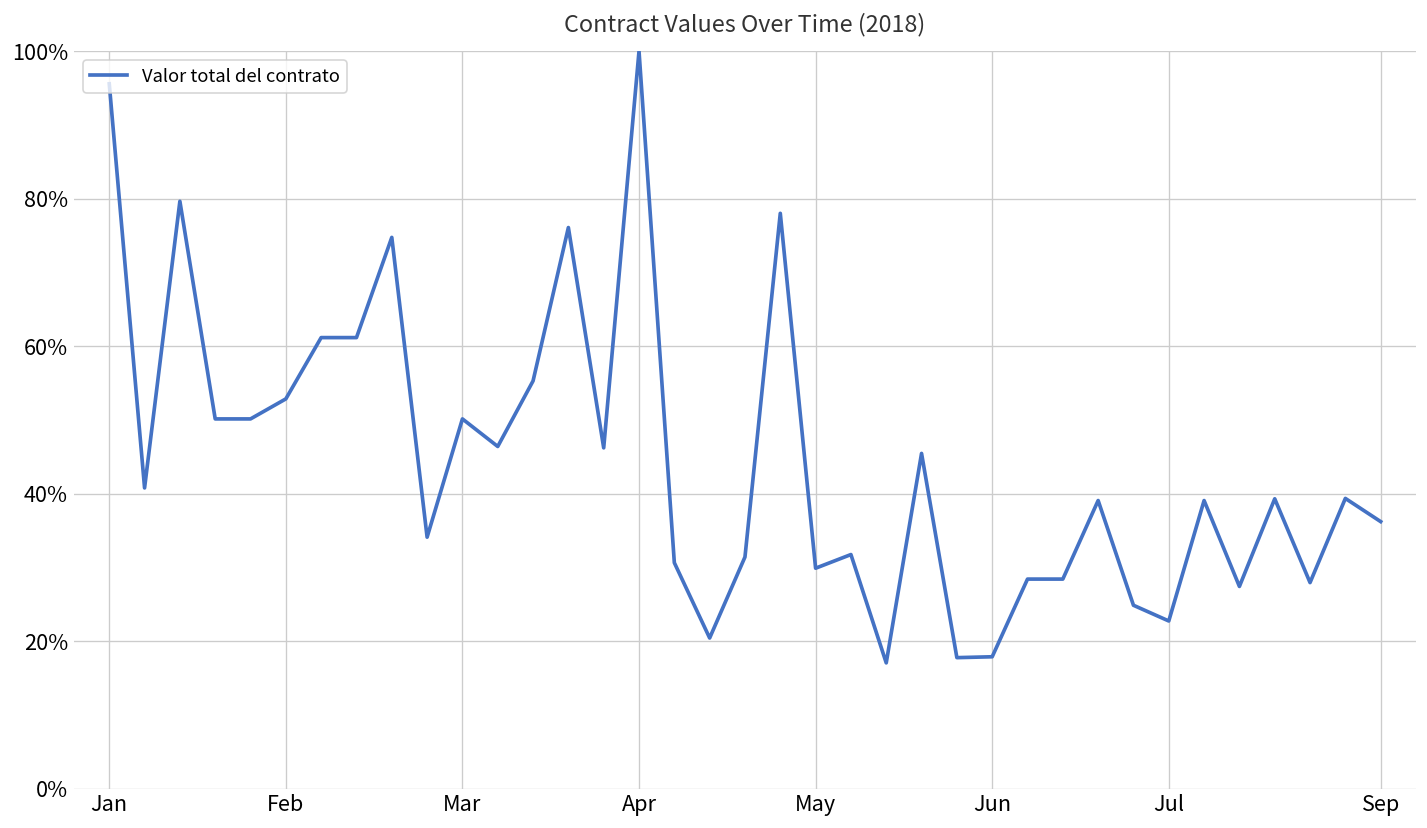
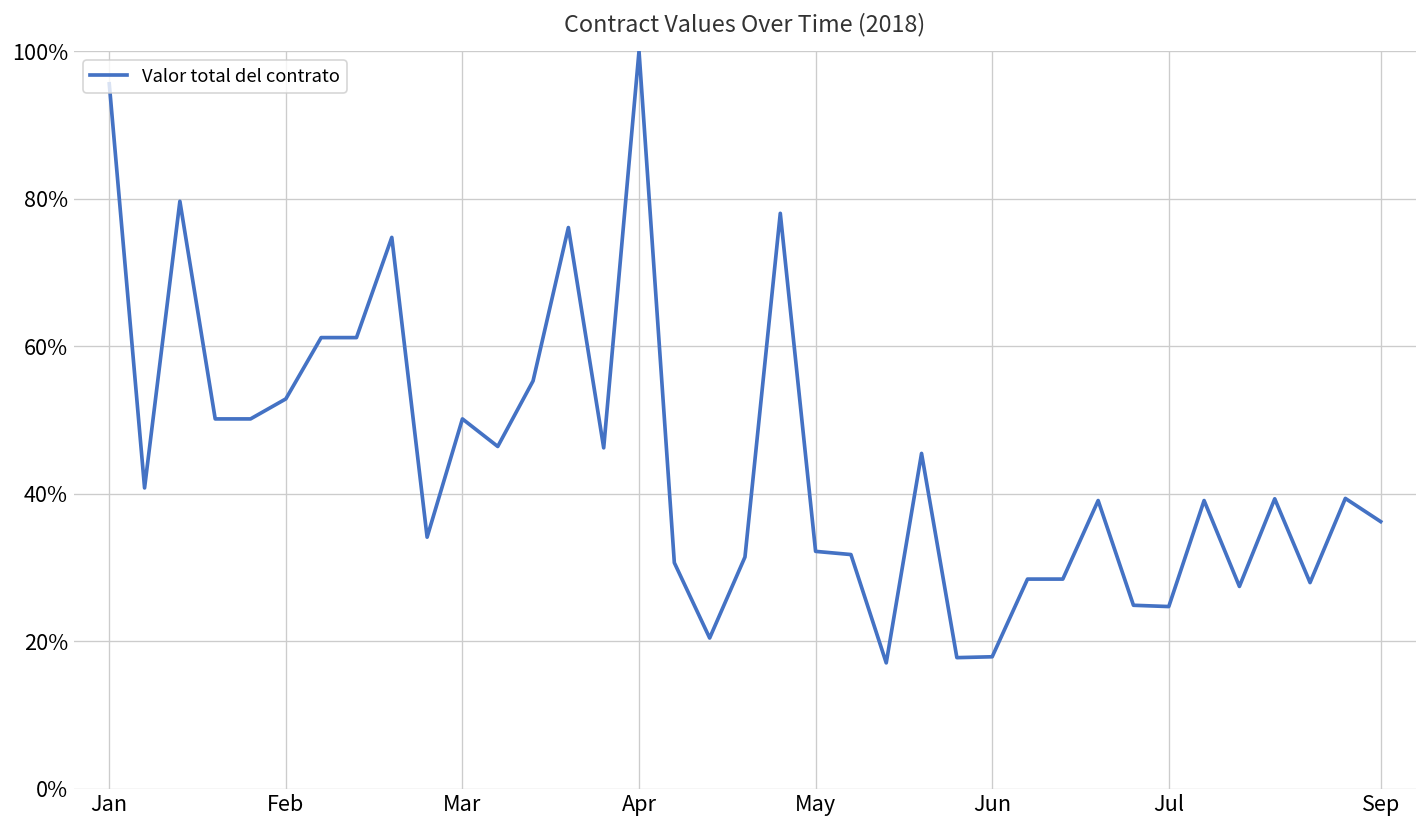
  {
    "Feb": "53%",
    "Mar": "50%",
    "Apr": "100%",
-   "May": "30%",
+   "May": "32%",
    "Jun": "18%",
-   "Jul": "23%",
+   "Jul": "25%",
    "Sep": "36%"
  }
